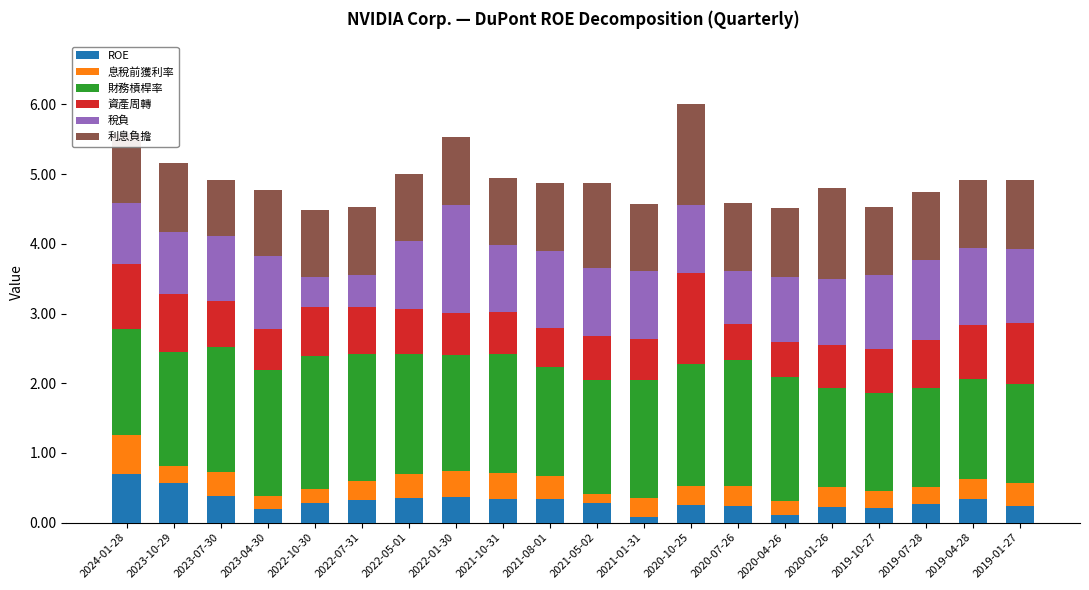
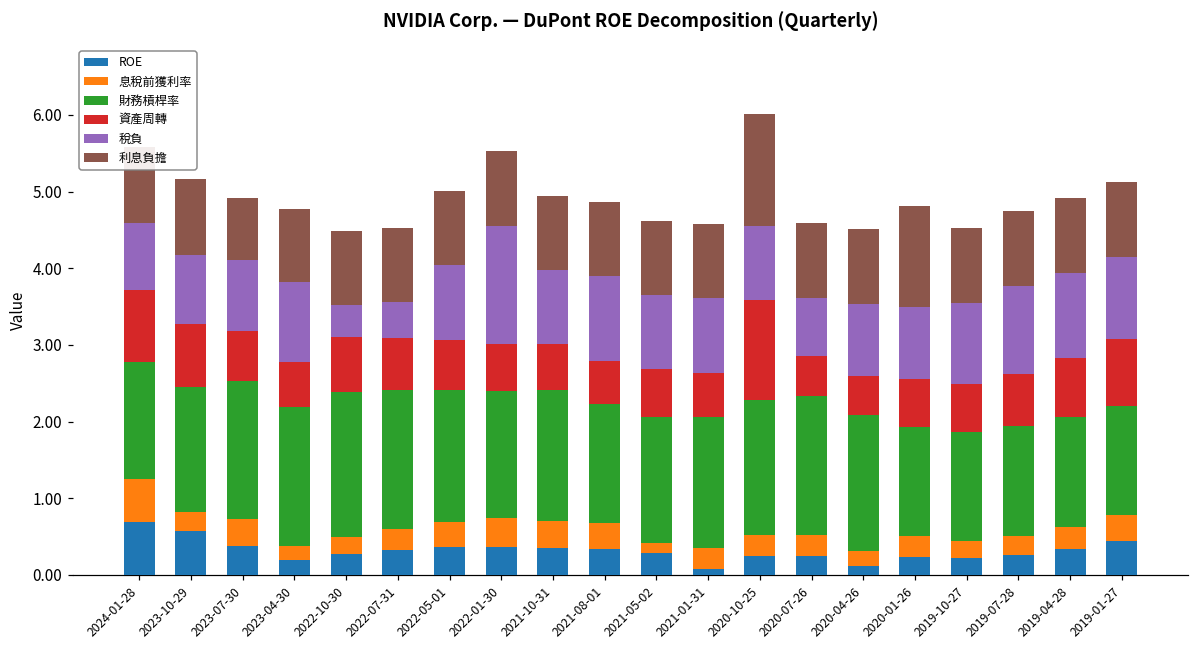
  {
    "ROE": {
      "2024-01-28": 0.7,
      "2023-10-29": 0.6,
      "2023-07-30": 0.4,
      "2023-04-30": 0.2,
      "2022-10-30": 0.3,
      "2022-07-31": 0.3,
      "2022-05-01": 0.4,
      "2022-01-30": 0.4,
      "2021-10-31": 0.3,
      "2021-08-01": 0.3,
      "2021-05-02": 0.3,
      "2021-01-31": 0.1,
      "2020-10-25": 0.2,
      "2020-07-26": 0.2,
      "2020-04-26": 0.1,
      "2020-01-26": 0.2,
      "2019-10-27": 0.2,
      "2019-07-28": 0.3,
      "2019-04-28": 0.3,
-     "2019-01-27": 0.2
+     "2019-01-27": 0.4
    },
    "息稅前獲利率": {
      "2024-01-28": 0.6,
      "2023-10-29": 0.2,
      "2023-07-30": 0.3,
      "2023-04-30": 0.2,
      "2022-10-30": 0.2,
      "2022-07-31": 0.3,
      "2022-05-01": 0.3,
      "2022-01-30": 0.4,
      "2021-10-31": 0.4,
      "2021-08-01": 0.3,
      "2021-05-02": 0.1,
      "2021-01-31": 0.3,
      "2020-10-25": 0.3,
      "2020-07-26": 0.3,
      "2020-04-26": 0.2,
      "2020-01-26": 0.3,
      "2019-10-27": 0.2,
      "2019-07-28": 0.2,
      "2019-04-28": 0.3,
      "2019-01-27": 0.3
    },
    "財務槓桿率": {
      "2024-01-28": 1.5,
      "2023-10-29": 1.6,
      "2023-07-30": 1.8,
      "2023-04-30": 1.8,
      "2022-10-30": 1.9,
      "2022-07-31": 1.8,
      "2022-05-01": 1.7,
      "2022-01-30": 1.7,
      "2021-10-31": 1.7,
      "2021-08-01": 1.6,
      "2021-05-02": 1.6,
      "2021-01-31": 1.7,
      "2020-10-25": 1.8,
      "2020-07-26": 1.8,
      "2020-04-26": 1.8,
      "2020-01-26": 1.4,
      "2019-10-27": 1.4,
      "2019-07-28": 1.4,
      "2019-04-28": 1.4,
      "2019-01-27": 1.4
    },
    "資產周轉": {
      "2024-01-28": 0.9,
      "2023-10-29": 0.8,
      "2023-07-30": 0.7,
      "2023-04-30": 0.6,
      "2022-10-30": 0.7,
      "2022-07-31": 0.7,
      "2022-05-01": 0.6,
      "2022-01-30": 0.6,
      "2021-10-31": 0.6,
      "2021-08-01": 0.6,
      "2021-05-02": 0.6,
      "2021-01-31": 0.6,
      "2020-10-25": 1.3,
      "2020-07-26": 0.5,
      "2020-04-26": 0.5,
      "2020-01-26": 0.6,
      "2019-10-27": 0.6,
      "2019-07-28": 0.7,
      "2019-04-28": 0.8,
      "2019-01-27": 0.9
    },
    "稅負": {
      "2024-01-28": 0.9,
      "2023-10-29": 0.9,
      "2023-07-30": 0.9,
      "2023-04-30": 1.1,
      "2022-10-30": 0.4,
      "2022-07-31": 0.5,
      "2022-05-01": 1.0,
      "2022-01-30": 1.5,
      "2021-10-31": 1.0,
      "2021-08-01": 1.1,
      "2021-05-02": 1.0,
      "2021-01-31": 1.0,
      "2020-10-25": 1.0,
      "2020-07-26": 0.8,
      "2020-04-26": 0.9,
      "2020-01-26": 0.9,
      "2019-10-27": 1.1,
      "2019-07-28": 1.1,
      "2019-04-28": 1.1,
      "2019-01-27": 1.1
    },
    "利息負擔": {
      "2023-10-29": 1.0,
      "2023-07-30": 0.8,
      "2023-04-30": 1.0,
      "2022-10-30": 1.0,
      "2022-07-31": 1.0,
      "2022-05-01": 1.0,
      "2022-01-30": 1.0,
      "2021-10-31": 1.0,
      "2021-08-01": 1.0,
-     "2021-05-02": 1.2,
+     "2021-05-02": 1.0,
      "2021-01-31": 1.0,
      "2020-10-25": 1.5,
      "2020-07-26": 1.0,
      "2020-04-26": 1.0,
      "2020-01-26": 1.3,
      "2019-10-27": 1.0,
      "2019-07-28": 1.0,
      "2019-04-28": 1.0,
      "2019-01-27": 1.0
    }
  }
